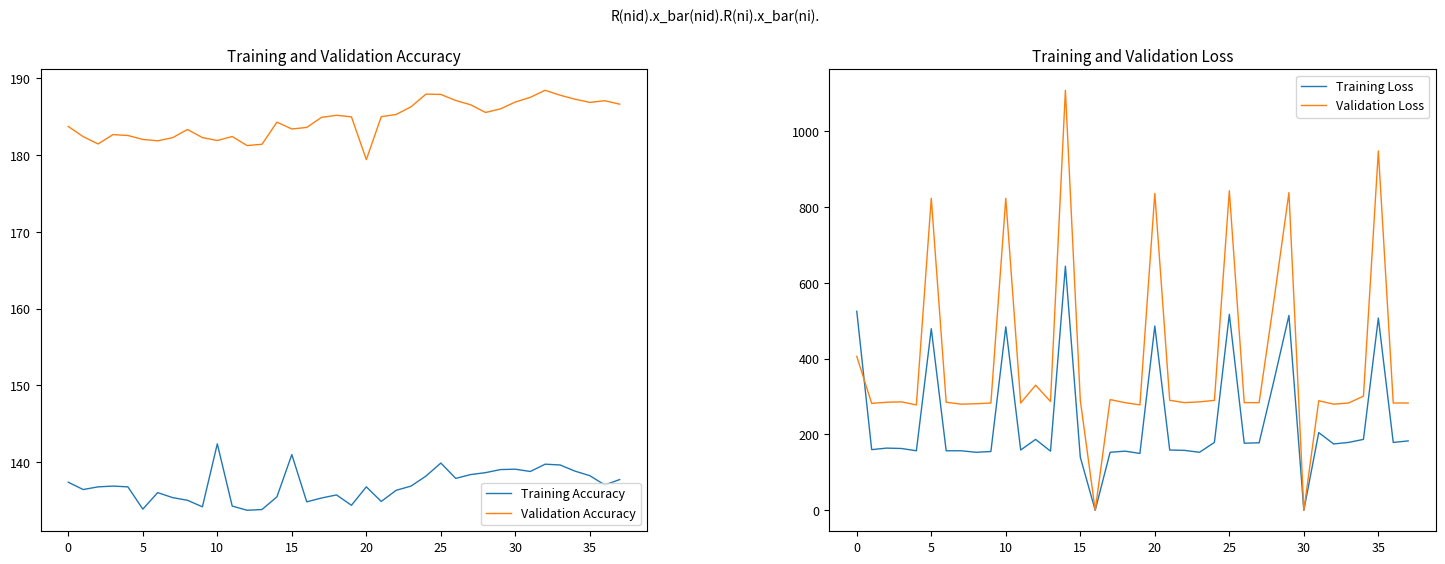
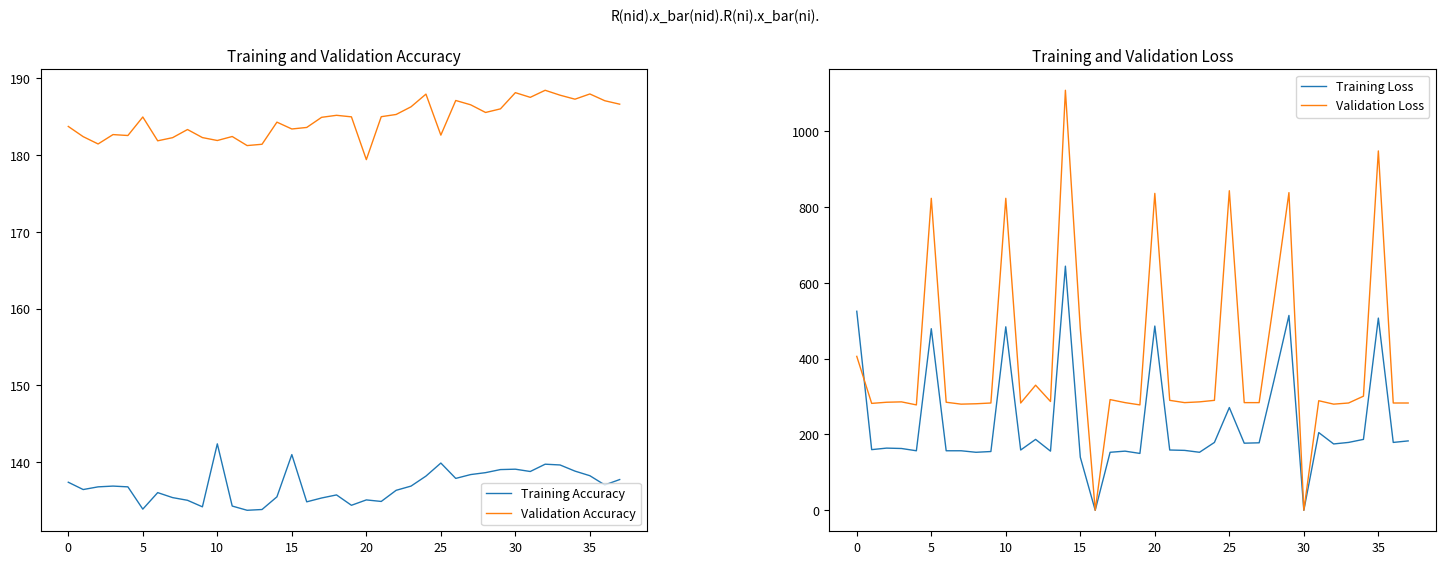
  {
    "Training and Validation Accuracy": {
      "Training Accuracy": {
        "0": 137,
        "5": 134,
        "10": 142,
        "15": 141,
-       "20": 137,
+       "20": 135,
        "25": 140,
        "30": 139,
        "35": 138
      },
      "Validation Accuracy": {
        "0": 184,
-       "5": 182,
+       "5": 185,
        "10": 182,
        "15": 183,
        "20": 179,
-       "25": 188,
-       "30": 187,
-       "35": 187
+       "25": 183,
+       "30": 188,
+       "35": 188
      }
    },
    "Training and Validation Loss": {
      "Training Loss": {
        "0": 530,
        "5": 480,
        "10": 480,
        "15": 140,
        "20": 490,
-       "25": 520,
+       "25": 270,
        "35": 510
      },
      "Validation Loss": {
        "0": 410,
        "5": 820,
        "10": 820,
-       "15": 290,
+       "15": 480,
        "20": 840,
        "25": 840,
        "35": 950
      }
    }
  }
